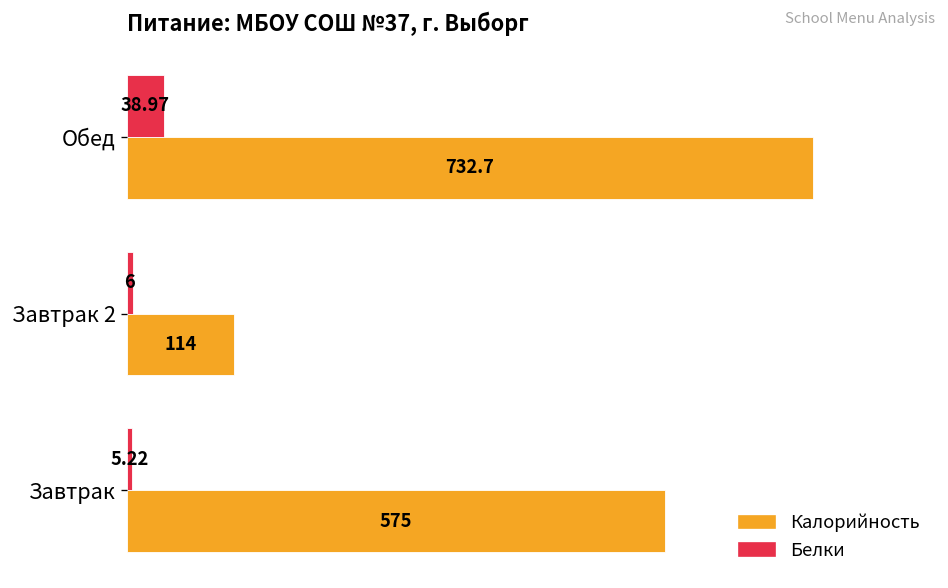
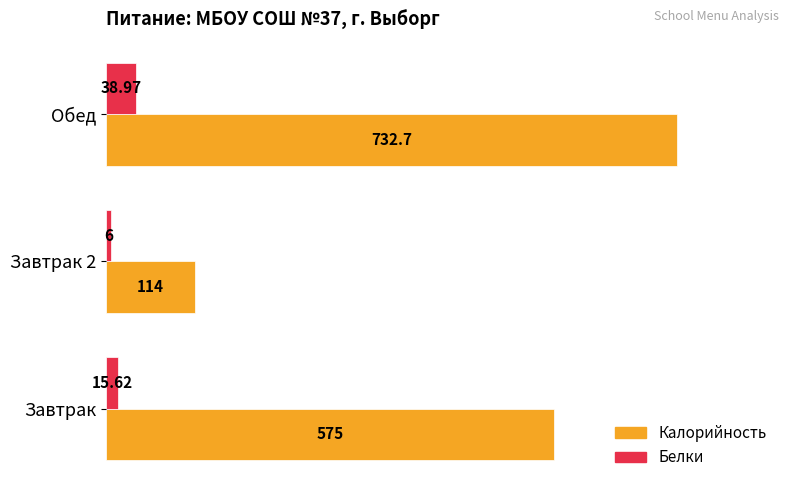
  {
    "Калорийность": {
      "Обед": 732.7,
      "Завтрак 2": 114,
      "Завтрак": 575
    },
    "Белки": {
      "Обед": 38.97,
      "Завтрак 2": 6,
-     "Завтрак": 5.22
+     "Завтрак": 15.62
    }
  }
